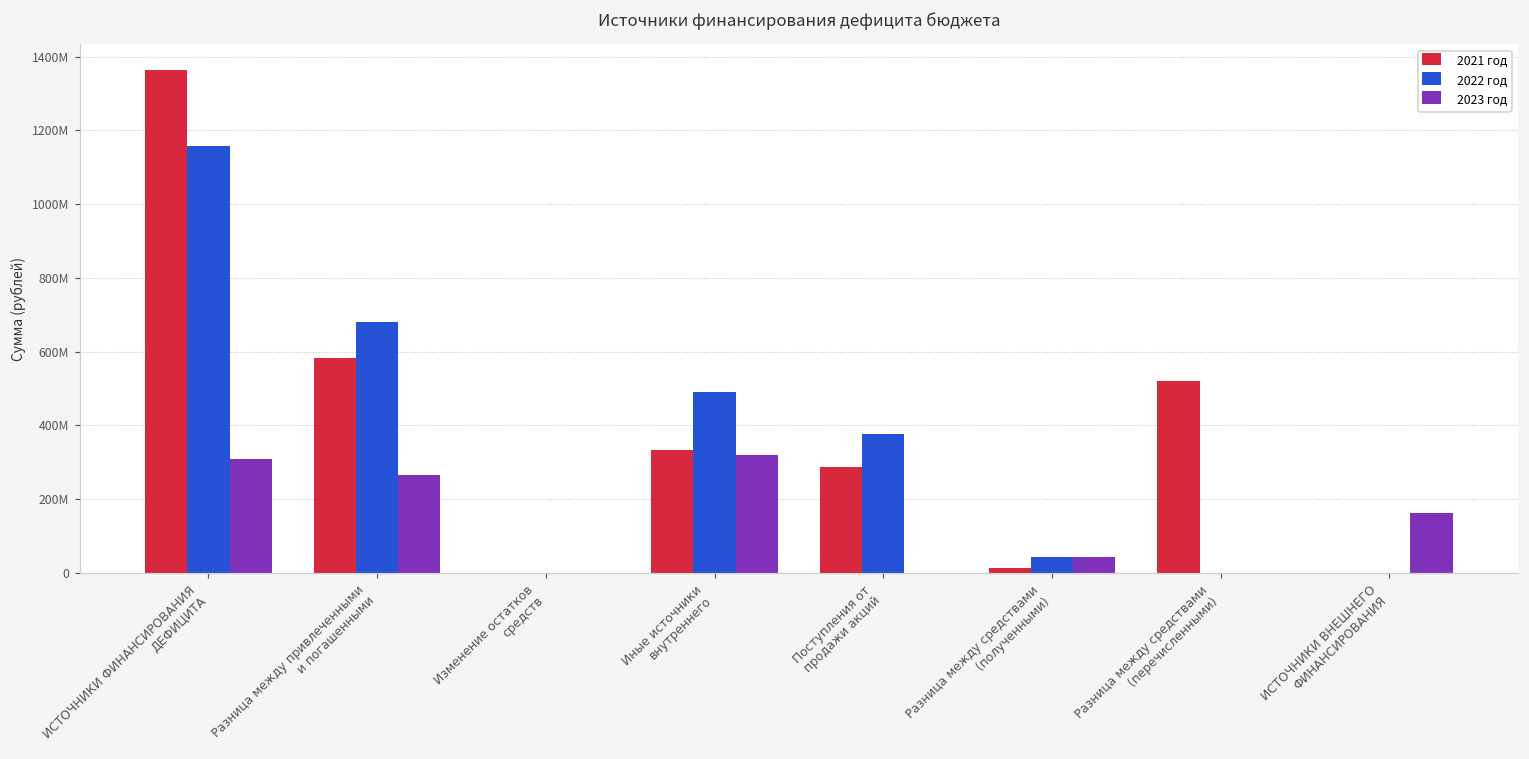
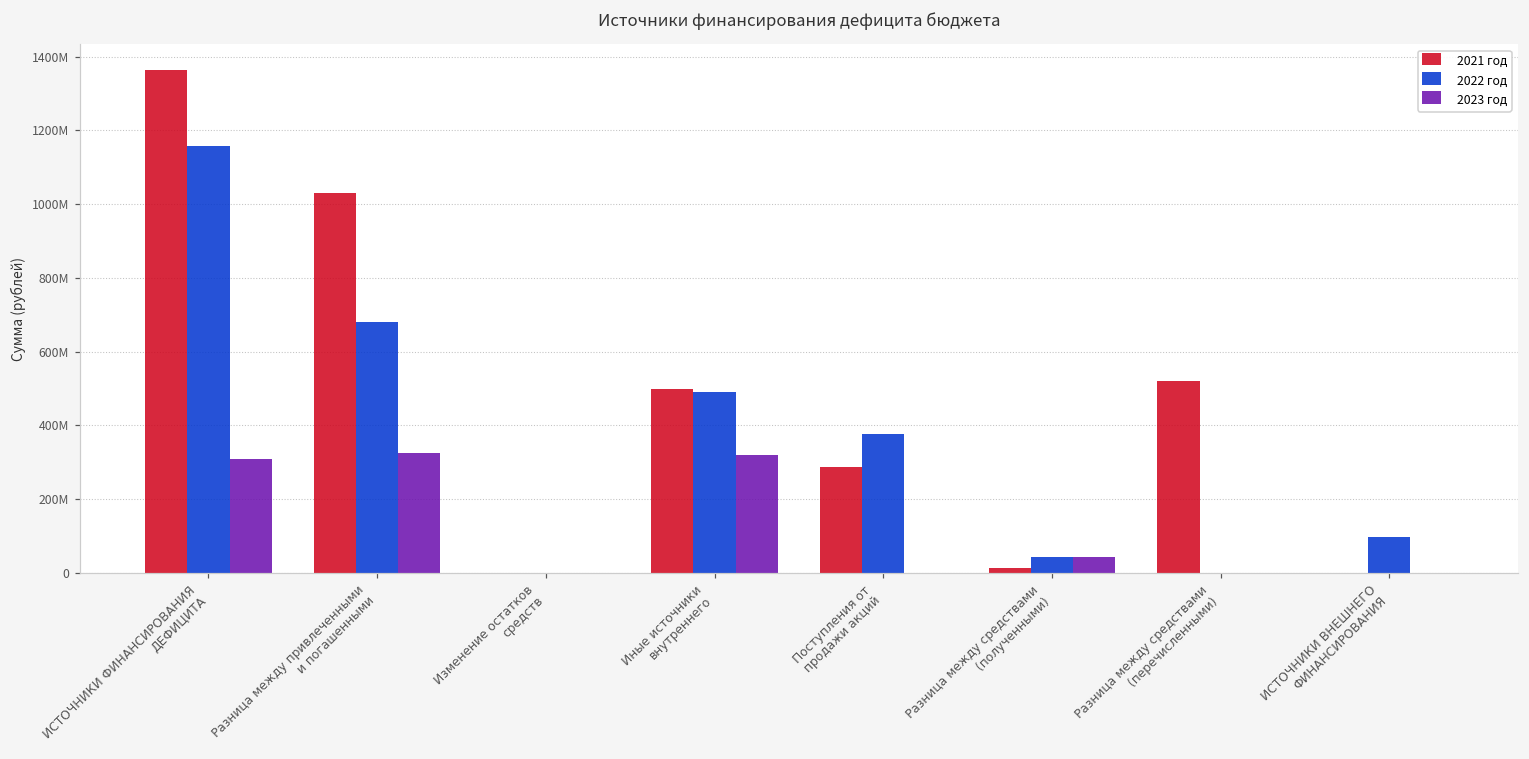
  {
    "2021 год": {
      "ИСТОЧНИКИ ФИНАНСИРОВАНИЯ ДЕФИЦИТА": 1370000000,
-     "Разница между привлеченными и погашенными": 580000000,
+     "Разница между привлеченными и погашенными": 1030000000,
      "Изменение остатков средств": 0,
-     "Иные источники внутреннего": 330000000,
+     "Иные источники внутреннего": 500000000,
      "Поступления от продажи акций": 290000000,
      "Разница между средствами (полученными)": 10000000,
      "Разница между средствами (перечисленными)": 520000000,
      "ИСТОЧНИКИ ВНЕШНЕГО ФИНАНСИРОВАНИЯ": 0
    },
    "2022 год": {
      "ИСТОЧНИКИ ФИНАНСИРОВАНИЯ ДЕФИЦИТА": 1160000000,
      "Разница между привлеченными и погашенными": 680000000,
      "Изменение остатков средств": 0,
      "Иные источники внутреннего": 490000000,
      "Поступления от продажи акций": 380000000,
      "Разница между средствами (полученными)": 40000000,
      "Разница между средствами (перечисленными)": 0,
-     "ИСТОЧНИКИ ВНЕШНЕГО ФИНАНСИРОВАНИЯ": 0
+     "ИСТОЧНИКИ ВНЕШНЕГО ФИНАНСИРОВАНИЯ": 100000000
    },
    "2023 год": {
      "ИСТОЧНИКИ ФИНАНСИРОВАНИЯ ДЕФИЦИТА": 310000000,
-     "Разница между привлеченными и погашенными": 260000000,
+     "Разница между привлеченными и погашенными": 330000000,
      "Изменение остатков средств": 0,
      "Иные источники внутреннего": 320000000,
      "Поступления от продажи акций": 0,
      "Разница между средствами (полученными)": 40000000,
      "Разница между средствами (перечисленными)": 0,
-     "ИСТОЧНИКИ ВНЕШНЕГО ФИНАНСИРОВАНИЯ": 160000000
+     "ИСТОЧНИКИ ВНЕШНЕГО ФИНАНСИРОВАНИЯ": 0
    }
  }
